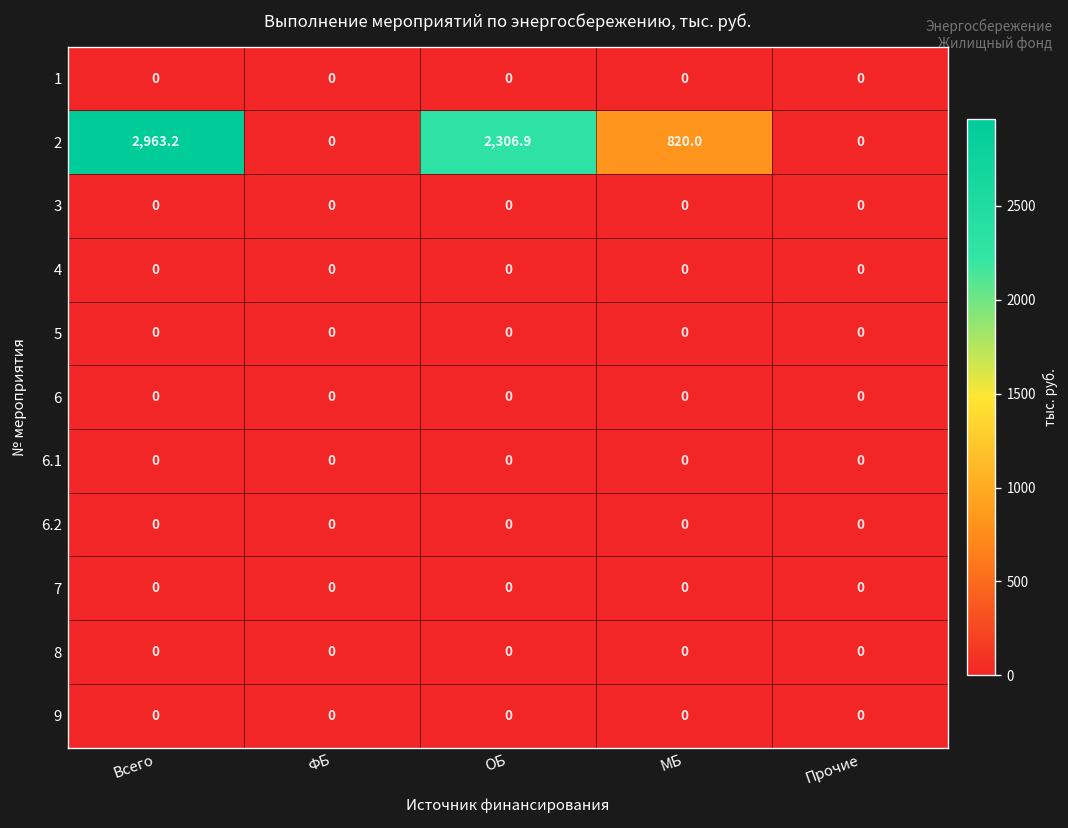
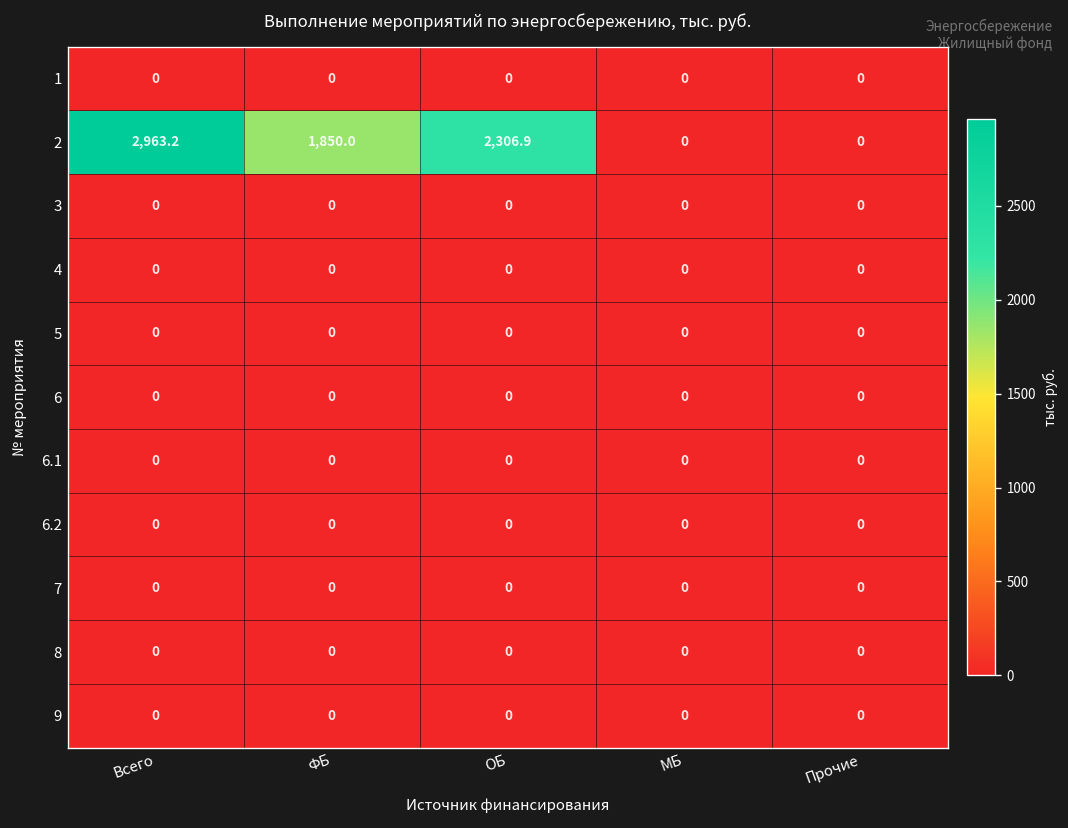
  {
    "1": {
      "Всего": "0",
      "ФБ": "0",
      "ОБ": "0",
      "МБ": "0",
      "Прочие": "0"
    },
    "2": {
      "Всего": "2,963.2",
-     "ФБ": "0",
+     "ФБ": "1,850.0",
      "ОБ": "2,306.9",
-     "МБ": "820.0",
+     "МБ": "0",
      "Прочие": "0"
    },
    "3": {
      "Всего": "0",
      "ФБ": "0",
      "ОБ": "0",
      "МБ": "0",
      "Прочие": "0"
    },
    "4": {
      "Всего": "0",
      "ФБ": "0",
      "ОБ": "0",
      "МБ": "0",
      "Прочие": "0"
    },
    "5": {
      "Всего": "0",
      "ФБ": "0",
      "ОБ": "0",
      "МБ": "0",
      "Прочие": "0"
    },
    "6": {
      "Всего": "0",
      "ФБ": "0",
      "ОБ": "0",
      "МБ": "0",
      "Прочие": "0"
    },
    "6.1": {
      "Всего": "0",
      "ФБ": "0",
      "ОБ": "0",
      "МБ": "0",
      "Прочие": "0"
    },
    "6.2": {
      "Всего": "0",
      "ФБ": "0",
      "ОБ": "0",
      "МБ": "0",
      "Прочие": "0"
    },
    "7": {
      "Всего": "0",
      "ФБ": "0",
      "ОБ": "0",
      "МБ": "0",
      "Прочие": "0"
    },
    "8": {
      "Всего": "0",
      "ФБ": "0",
      "ОБ": "0",
      "МБ": "0",
      "Прочие": "0"
    },
    "9": {
      "Всего": "0",
      "ФБ": "0",
      "ОБ": "0",
      "МБ": "0",
      "Прочие": "0"
    }
  }
